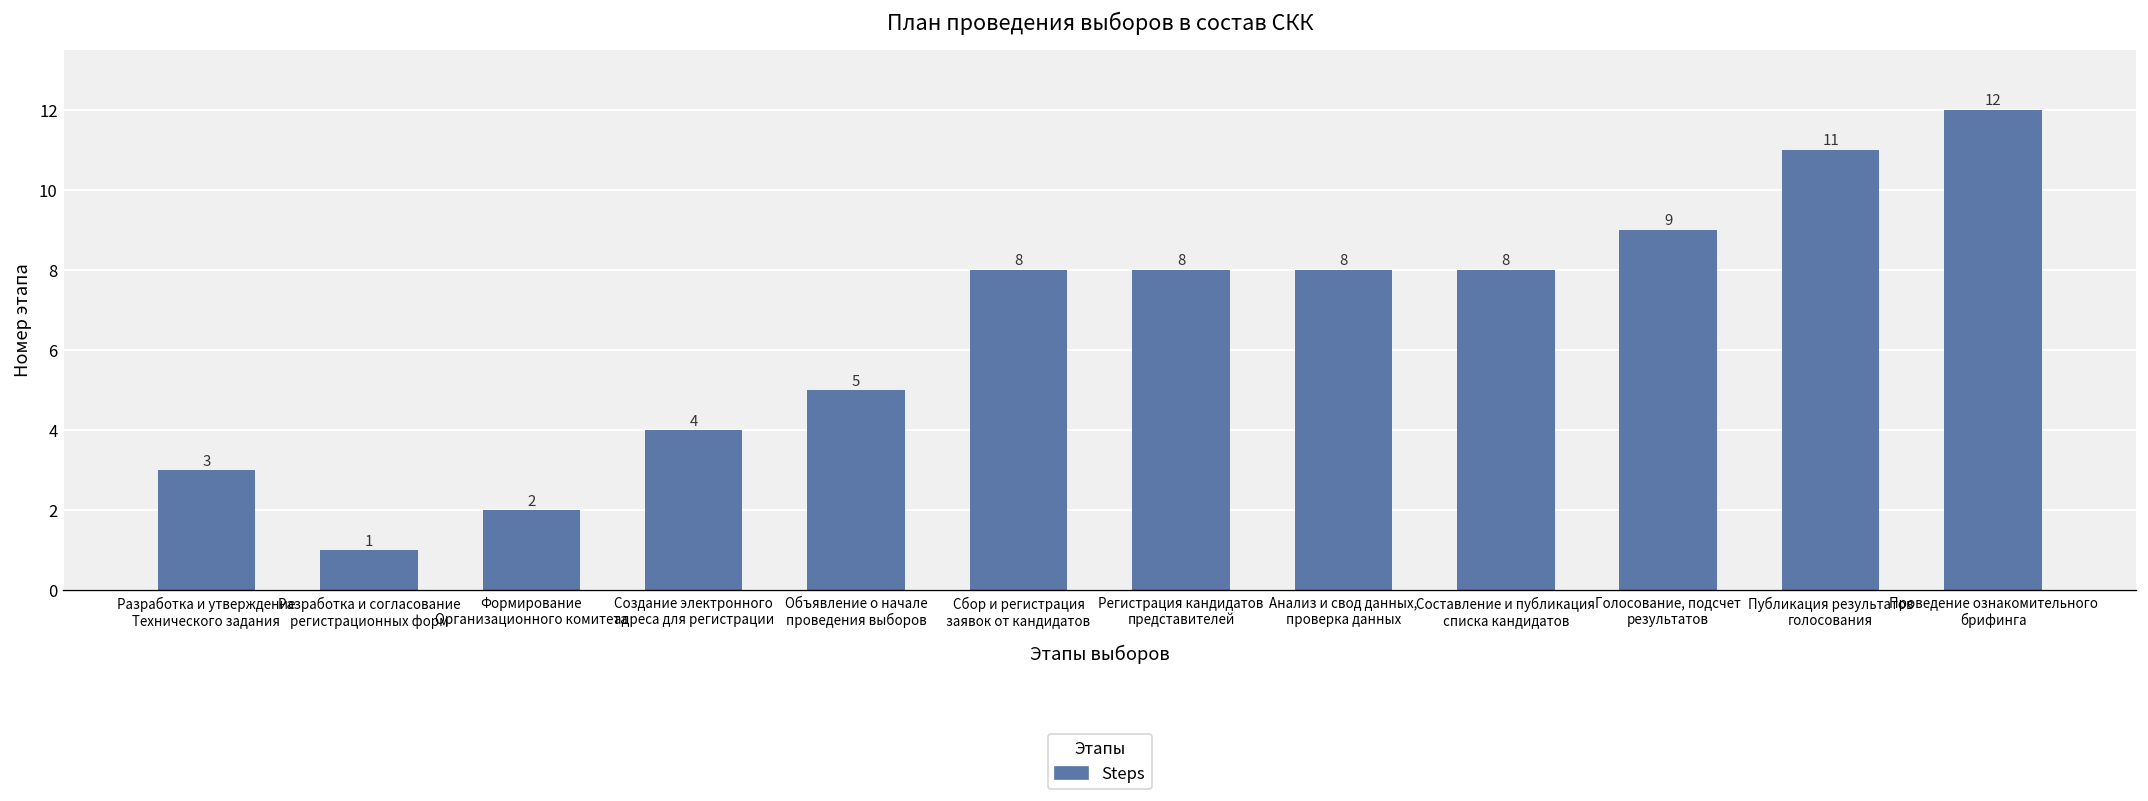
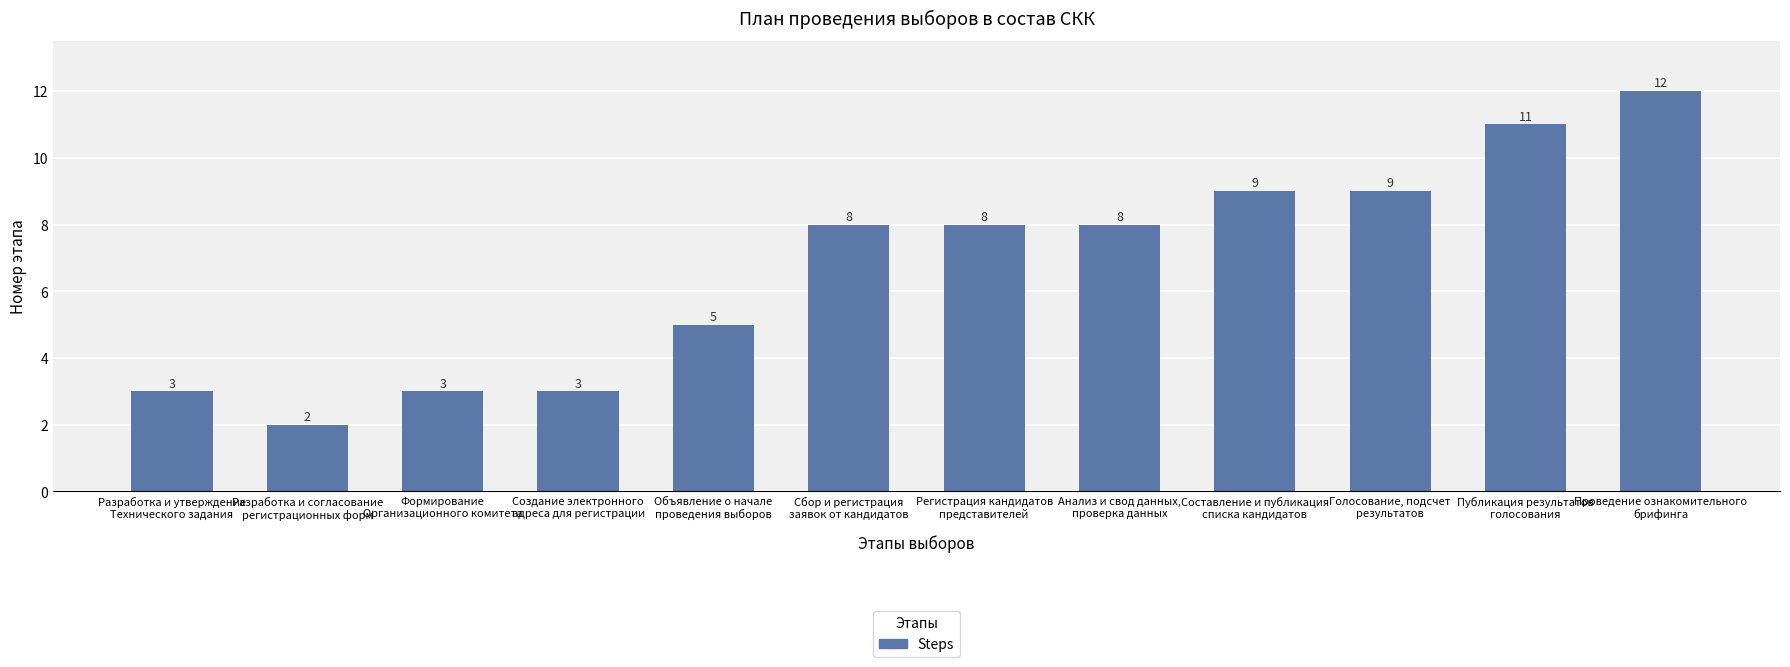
  {
    "Разработка и утверждение Технического задания": 3,
-   "Разработка и согласование регистрационных форм": 1,
-   "Формирование Организационного комитета": 2,
-   "Создание электронного адреса для регистрации": 4,
+   "Разработка и согласование регистрационных форм": 2,
+   "Формирование Организационного комитета": 3,
+   "Создание электронного адреса для регистрации": 3,
    "Объявление о начале проведения выборов": 5,
    "Сбор и регистрация заявок от кандидатов": 8,
    "Регистрация кандидатов представителей": 8,
    "Анализ и свод данных, проверка данных": 8,
-   "Составление и публикация списка кандидатов": 8,
+   "Составление и публикация списка кандидатов": 9,
    "Голосование, подсчет результатов": 9,
    "Публикация результатов голосования": 11,
    "Проведение ознакомительного брифинга": 12
  }
